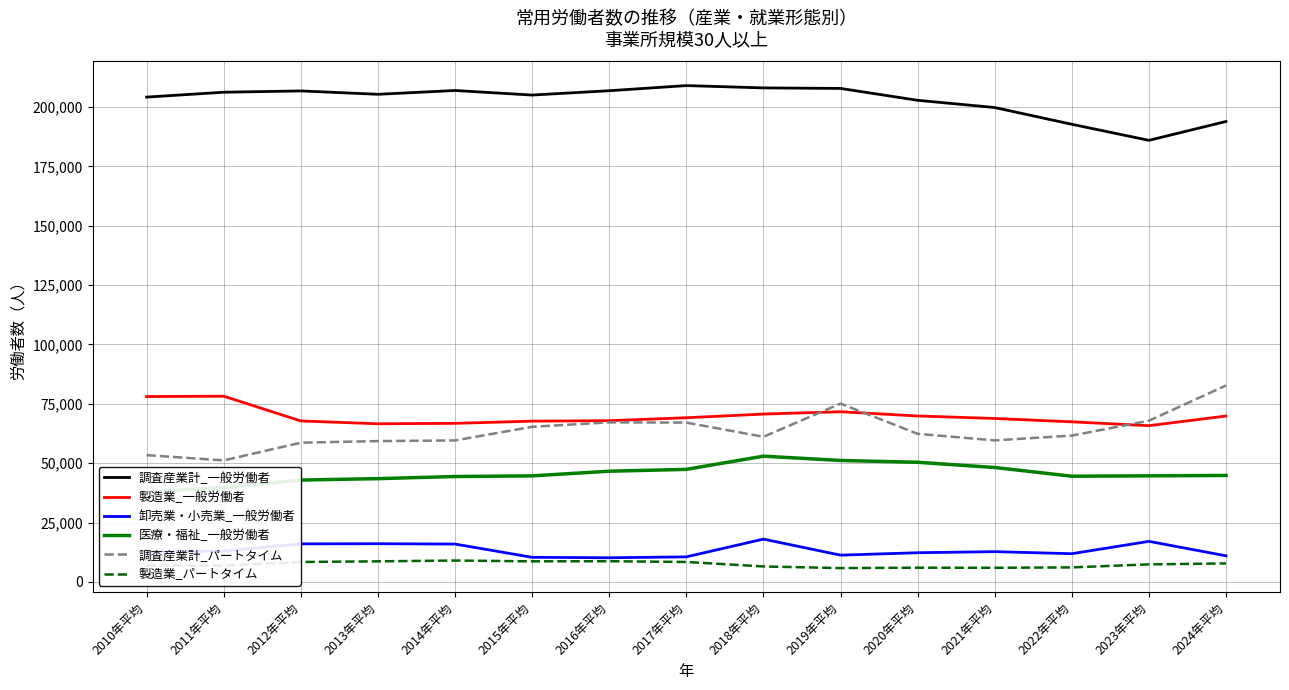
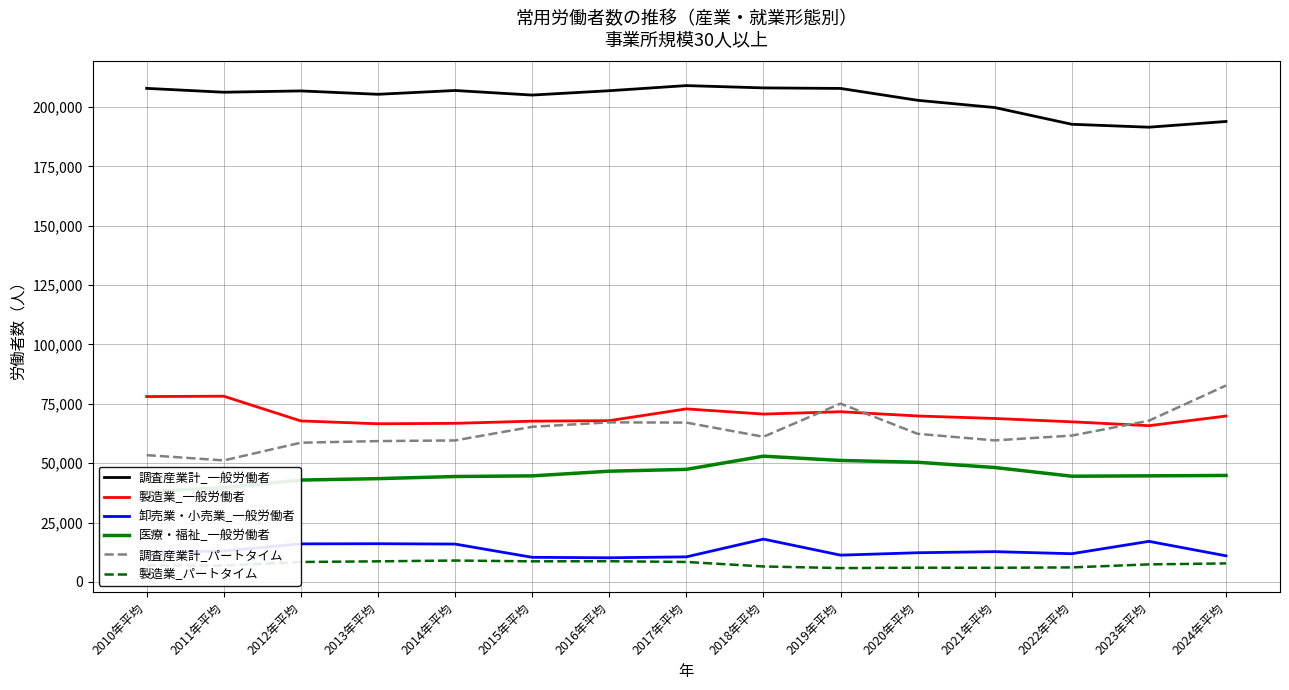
  {
    "調査産業計_一般労働者": {
-     "2010年平均": "204,000",
+     "2010年平均": "208,000",
      "2011年平均": "206,000",
      "2012年平均": "207,000",
      "2013年平均": "205,000",
      "2014年平均": "207,000",
      "2015年平均": "205,000",
      "2016年平均": "207,000",
      "2017年平均": "209,000",
      "2018年平均": "208,000",
      "2019年平均": "208,000",
      "2020年平均": "203,000",
      "2021年平均": "200,000",
      "2022年平均": "193,000",
-     "2023年平均": "186,000",
+     "2023年平均": "192,000",
      "2024年平均": "194,000"
    },
    "製造業_一般労働者": {
      "2010年平均": "78,000",
      "2011年平均": "78,000",
      "2012年平均": "68,000",
      "2013年平均": "67,000",
      "2014年平均": "67,000",
      "2015年平均": "68,000",
-     "2017年平均": "69,000",
+     "2017年平均": "73,000",
      "2018年平均": "71,000",
      "2019年平均": "72,000",
      "2020年平均": "70,000",
      "2021年平均": "69,000",
      "2022年平均": "67,000",
      "2023年平均": "66,000",
      "2024年平均": "70,000"
    },
    "卸売業・小売業_一般労働者": {
      "2013年平均": "16,000",
      "2014年平均": "16,000",
      "2015年平均": "10,000",
      "2016年平均": "10,000",
      "2017年平均": "11,000",
      "2018年平均": "18,000",
      "2019年平均": "11,000",
      "2020年平均": "12,000",
      "2021年平均": "13,000",
      "2022年平均": "12,000",
      "2023年平均": "17,000",
      "2024年平均": "11,000"
    },
    "調査産業計_パートタイム": {
      "2010年平均": "53,000",
      "2011年平均": "51,000",
      "2012年平均": "59,000",
      "2013年平均": "59,000",
      "2014年平均": "60,000",
      "2015年平均": "65,000",
      "2017年平均": "67,000",
      "2018年平均": "61,000",
      "2019年平均": "75,000",
      "2020年平均": "62,000",
      "2021年平均": "60,000",
      "2022年平均": "62,000",
      "2023年平均": "68,000",
      "2024年平均": "83,000"
    }
  }
